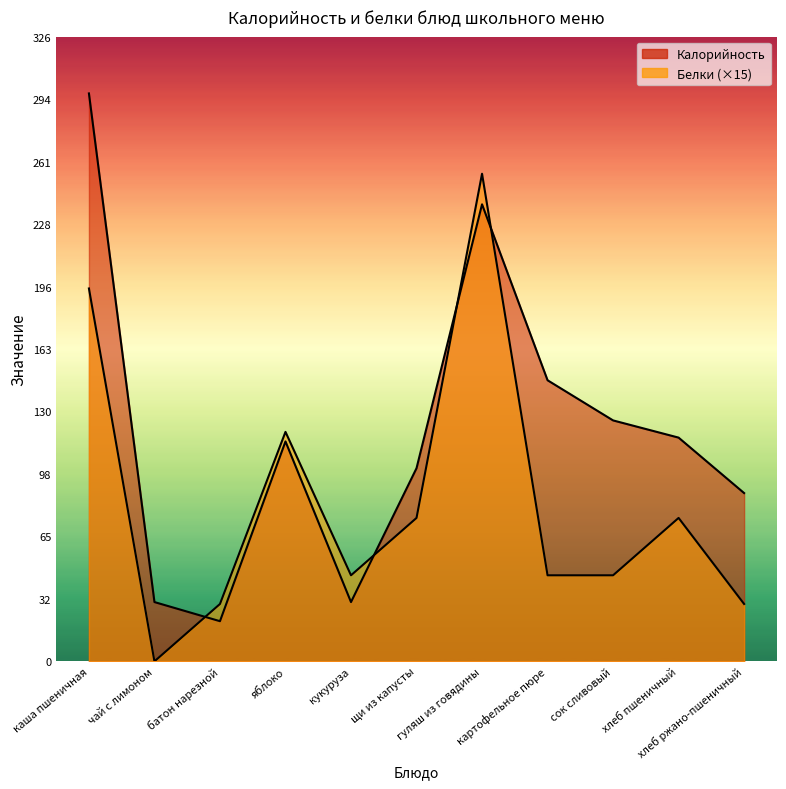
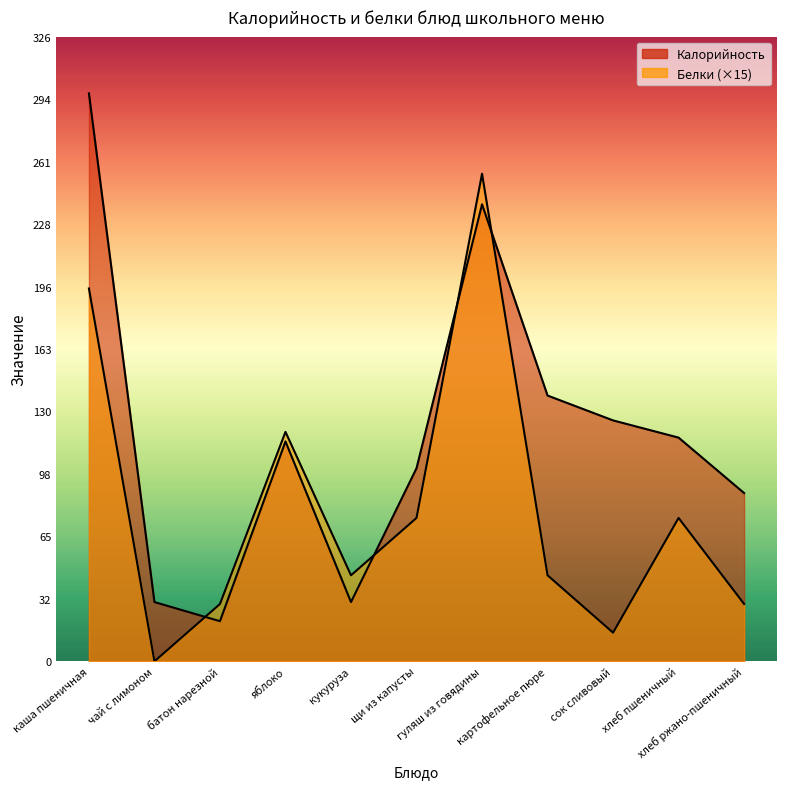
  {
    "Калорийность": {
      "каша пшеничная": 297,
      "чай с лимоном": 31,
      "батон нарезной": 21,
      "яблоко": 115,
      "кукуруза": 31,
      "щи из капусты": 101,
      "гуляш из говядины": 239,
-     "картофельное пюре": 147,
+     "картофельное пюре": 139,
      "сок сливовый": 126,
      "хлеб пшеничный": 117,
      "хлеб ржано-пшеничный": 88
    },
    "Белки (×15)": {
      "каша пшеничная": 195,
      "чай с лимоном": 0,
      "батон нарезной": 30,
      "яблоко": 120,
      "кукуруза": 45,
      "щи из капусты": 75,
      "гуляш из говядины": 255,
      "картофельное пюре": 45,
-     "сок сливовый": 45,
+     "сок сливовый": 15,
      "хлеб пшеничный": 75,
      "хлеб ржано-пшеничный": 30
    }
  }
